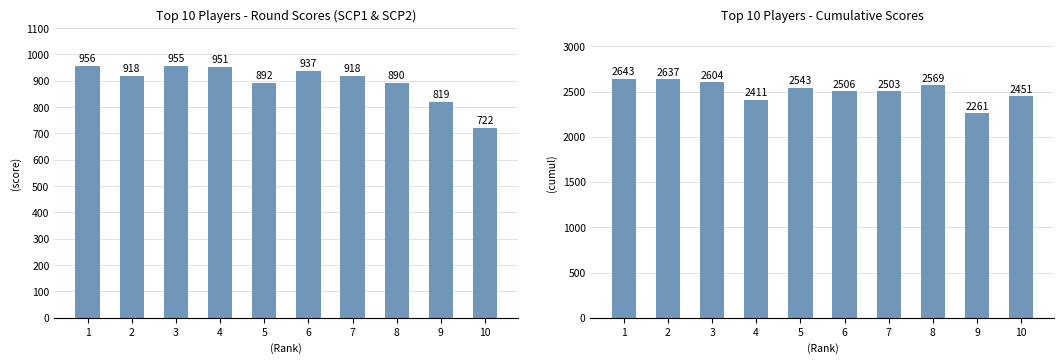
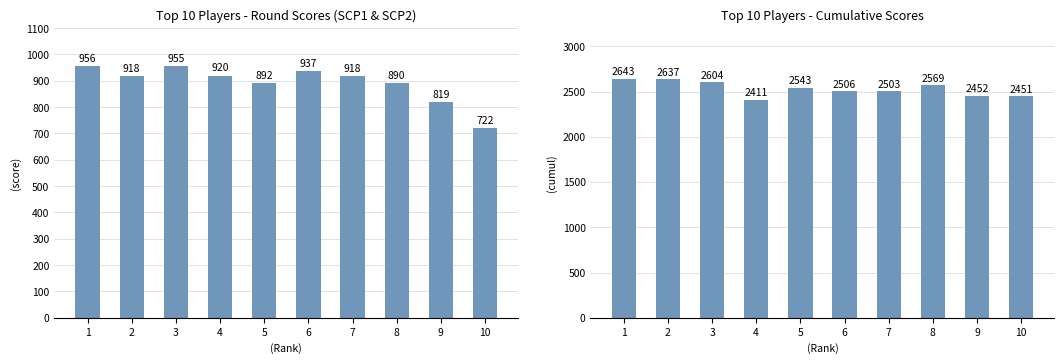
  {
    "Top 10 Players - Round Scores (SCP1 & SCP2)": {
      "1": 956,
      "2": 918,
      "3": 955,
-     "4": 951,
+     "4": 920,
      "5": 892,
      "6": 937,
      "7": 918,
      "8": 890,
      "9": 819,
      "10": 722
    },
    "Top 10 Players - Cumulative Scores": {
      "1": 2643,
      "2": 2637,
      "3": 2604,
      "4": 2411,
      "5": 2543,
      "6": 2506,
      "7": 2503,
      "8": 2569,
-     "9": 2261,
+     "9": 2452,
      "10": 2451
    }
  }
